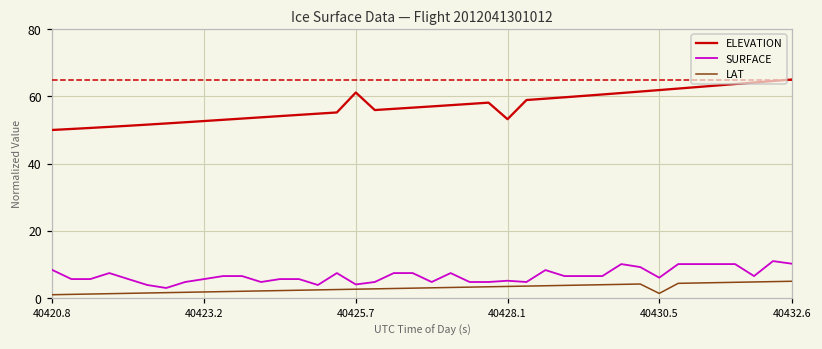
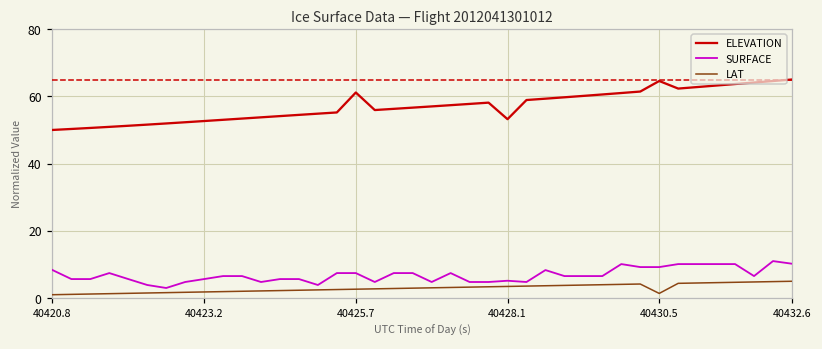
  {
    "ELEVATION": {
      "40420.8": 50,
      "40423.2": 53,
      "40425.7": 61,
      "40428.1": 53,
-     "40430.5": 62,
+     "40430.5": 65,
      "40432.6": 65
    },
    "SURFACE": {
      "40420.8": 8,
      "40423.2": 6,
-     "40425.7": 4,
+     "40425.7": 7,
      "40428.1": 5,
-     "40430.5": 6,
+     "40430.5": 9,
      "40432.6": 10
    },
    "LAT": {
      "40420.8": 1,
      "40423.2": 2,
      "40425.7": 3,
      "40428.1": 3,
      "40430.5": 1,
      "40432.6": 5
    }
  }
